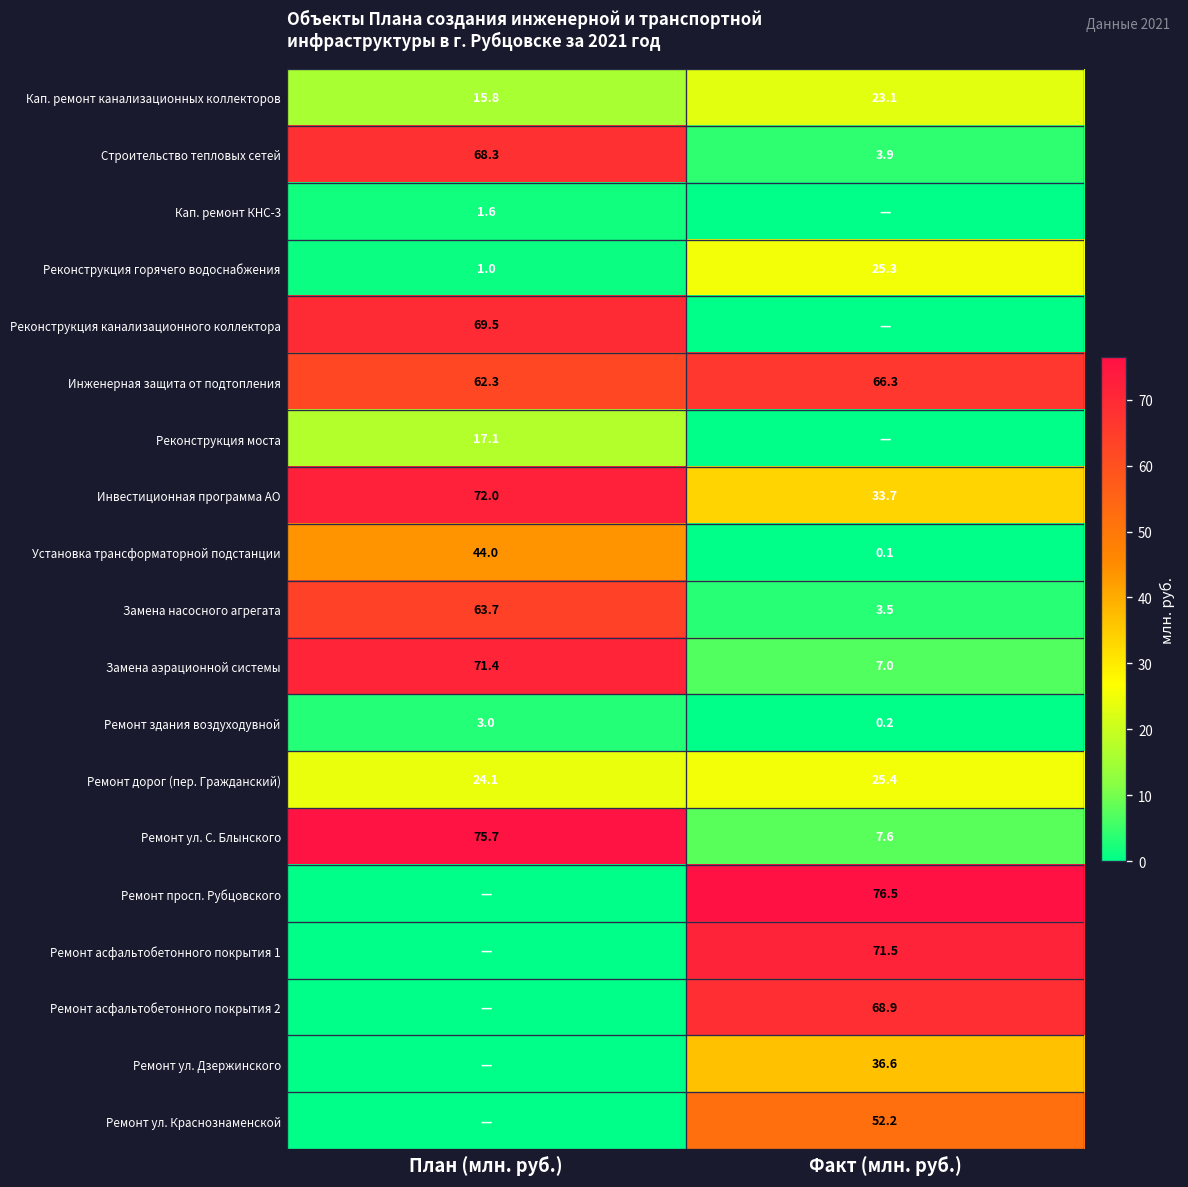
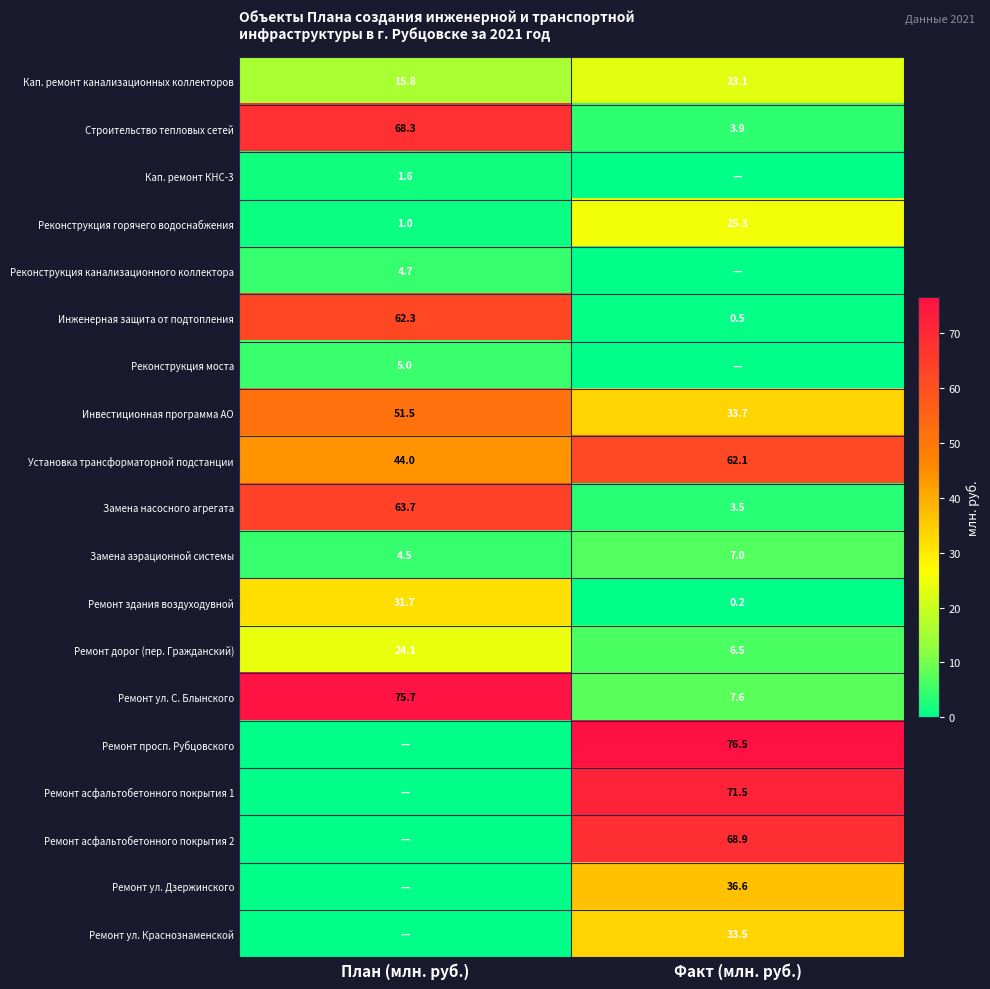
  {
    "Кап. ремонт канализационных коллекторов": {
      "План (млн. руб.)": 15.8,
      "Факт (млн. руб.)": 23.1
    },
    "Строительство тепловых сетей": {
      "План (млн. руб.)": 68.3,
      "Факт (млн. руб.)": 3.9
    },
    "Кап. ремонт КНС-3": {
      "План (млн. руб.)": 1.6
    },
    "Реконструкция горячего водоснабжения": {
      "План (млн. руб.)": 1.0,
      "Факт (млн. руб.)": 25.3
    },
    "Реконструкция канализационного коллектора": {
-     "План (млн. руб.)": 69.5
+     "План (млн. руб.)": 4.7
    },
    "Инженерная защита от подтопления": {
      "План (млн. руб.)": 62.3,
-     "Факт (млн. руб.)": 66.3
+     "Факт (млн. руб.)": 0.5
    },
    "Реконструкция моста": {
-     "План (млн. руб.)": 17.1
+     "План (млн. руб.)": 5.0
    },
    "Инвестиционная программа АО": {
-     "План (млн. руб.)": 72.0,
+     "План (млн. руб.)": 51.5,
      "Факт (млн. руб.)": 33.7
    },
    "Установка трансформаторной подстанции": {
      "План (млн. руб.)": 44.0,
-     "Факт (млн. руб.)": 0.1
+     "Факт (млн. руб.)": 62.1
    },
    "Замена насосного агрегата": {
      "План (млн. руб.)": 63.7,
      "Факт (млн. руб.)": 3.5
    },
    "Замена аэрационной системы": {
-     "План (млн. руб.)": 71.4,
+     "План (млн. руб.)": 4.5,
      "Факт (млн. руб.)": 7.0
    },
    "Ремонт здания воздуходувной": {
-     "План (млн. руб.)": 3.0,
+     "План (млн. руб.)": 31.7,
      "Факт (млн. руб.)": 0.2
    },
    "Ремонт дорог (пер. Гражданский)": {
      "План (млн. руб.)": 24.1,
-     "Факт (млн. руб.)": 25.4
+     "Факт (млн. руб.)": 6.5
    },
    "Ремонт ул. С. Блынского": {
      "План (млн. руб.)": 75.7,
      "Факт (млн. руб.)": 7.6
    },
    "Ремонт просп. Рубцовского": {
      "Факт (млн. руб.)": 76.5
    },
    "Ремонт асфальтобетонного покрытия 1": {
      "Факт (млн. руб.)": 71.5
    },
    "Ремонт асфальтобетонного покрытия 2": {
      "Факт (млн. руб.)": 68.9
    },
    "Ремонт ул. Дзержинского": {
      "Факт (млн. руб.)": 36.6
    },
    "Ремонт ул. Краснознаменской": {
-     "Факт (млн. руб.)": 52.2
+     "Факт (млн. руб.)": 33.5
    }
  }
